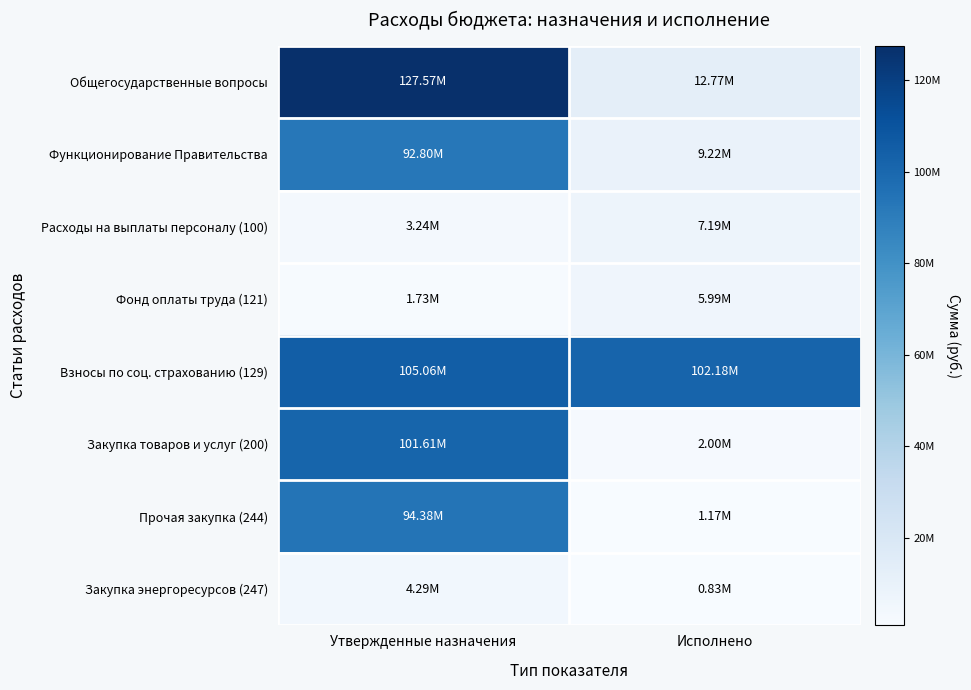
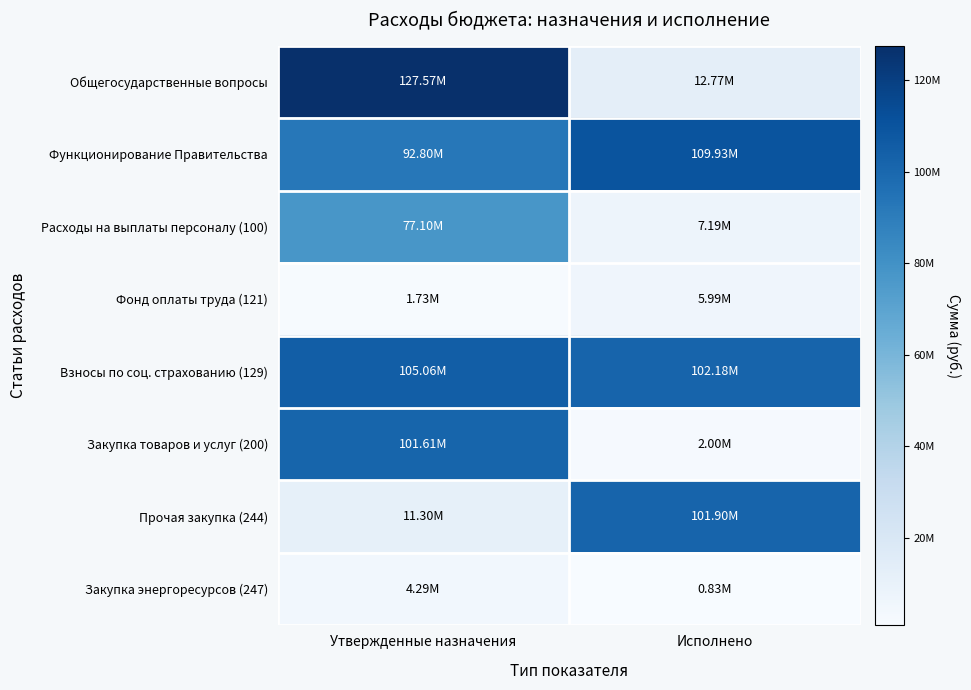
  {
    "Общегосударственные вопросы": {
      "Утвержденные назначения": "127.57M",
      "Исполнено": "12.77M"
    },
    "Функционирование Правительства": {
      "Утвержденные назначения": "92.80M",
-     "Исполнено": "9.22M"
+     "Исполнено": "109.93M"
    },
    "Расходы на выплаты персоналу (100)": {
-     "Утвержденные назначения": "3.24M",
+     "Утвержденные назначения": "77.10M",
      "Исполнено": "7.19M"
    },
    "Фонд оплаты труда (121)": {
      "Утвержденные назначения": "1.73M",
      "Исполнено": "5.99M"
    },
    "Взносы по соц. страхованию (129)": {
      "Утвержденные назначения": "105.06M",
      "Исполнено": "102.18M"
    },
    "Закупка товаров и услуг (200)": {
      "Утвержденные назначения": "101.61M",
      "Исполнено": "2.00M"
    },
    "Прочая закупка (244)": {
-     "Утвержденные назначения": "94.38M",
-     "Исполнено": "1.17M"
+     "Утвержденные назначения": "11.30M",
+     "Исполнено": "101.90M"
    },
    "Закупка энергоресурсов (247)": {
      "Утвержденные назначения": "4.29M",
      "Исполнено": "0.83M"
    }
  }
